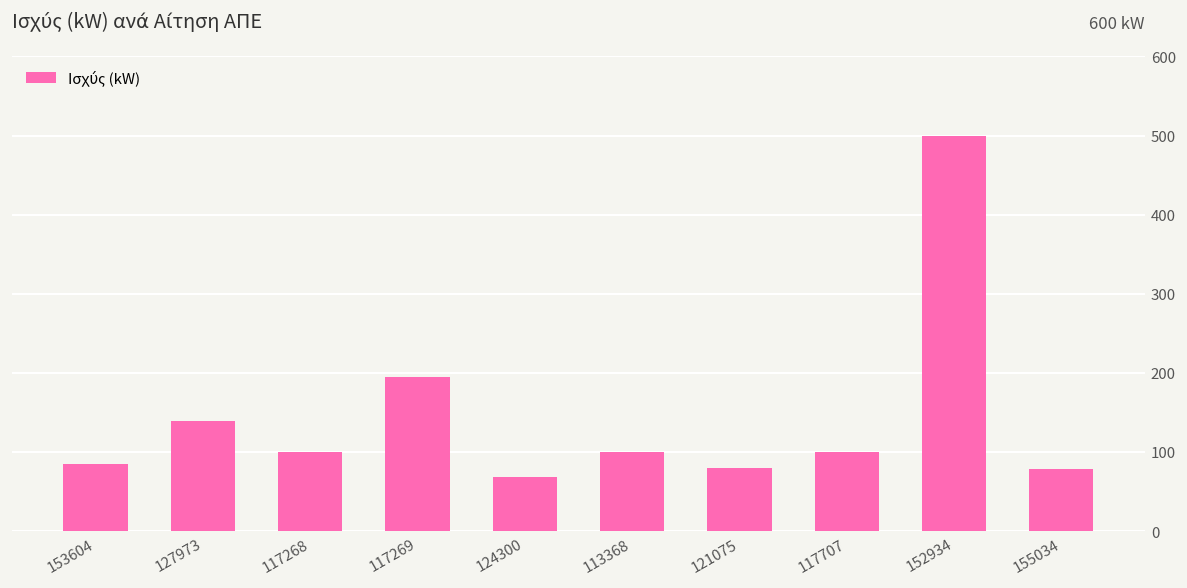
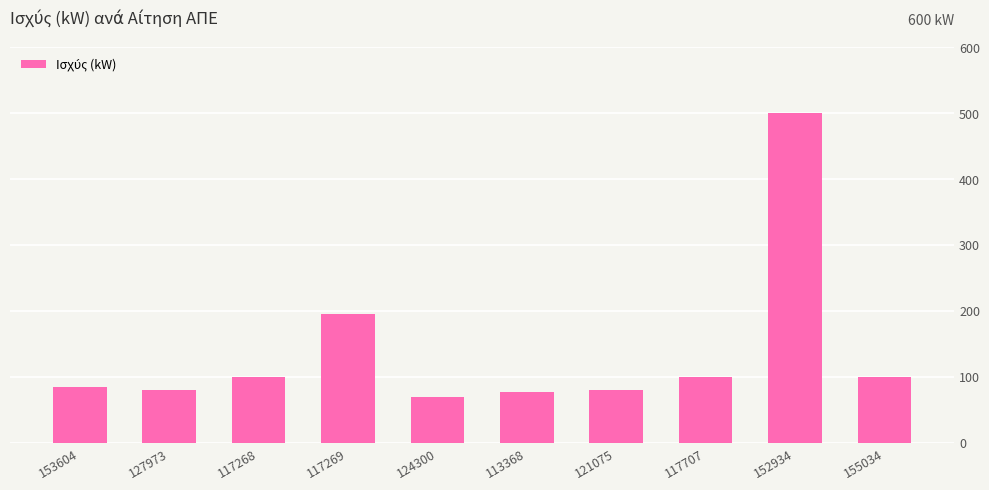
  {
    "153604": 90,
-   "127973": 140,
+   "127973": 80,
    "117268": 100,
    "117269": 200,
    "124300": 70,
-   "113368": 100,
+   "113368": 80,
    "121075": 80,
    "117707": 100,
    "152934": 500,
-   "155034": 80
+   "155034": 100
  }
